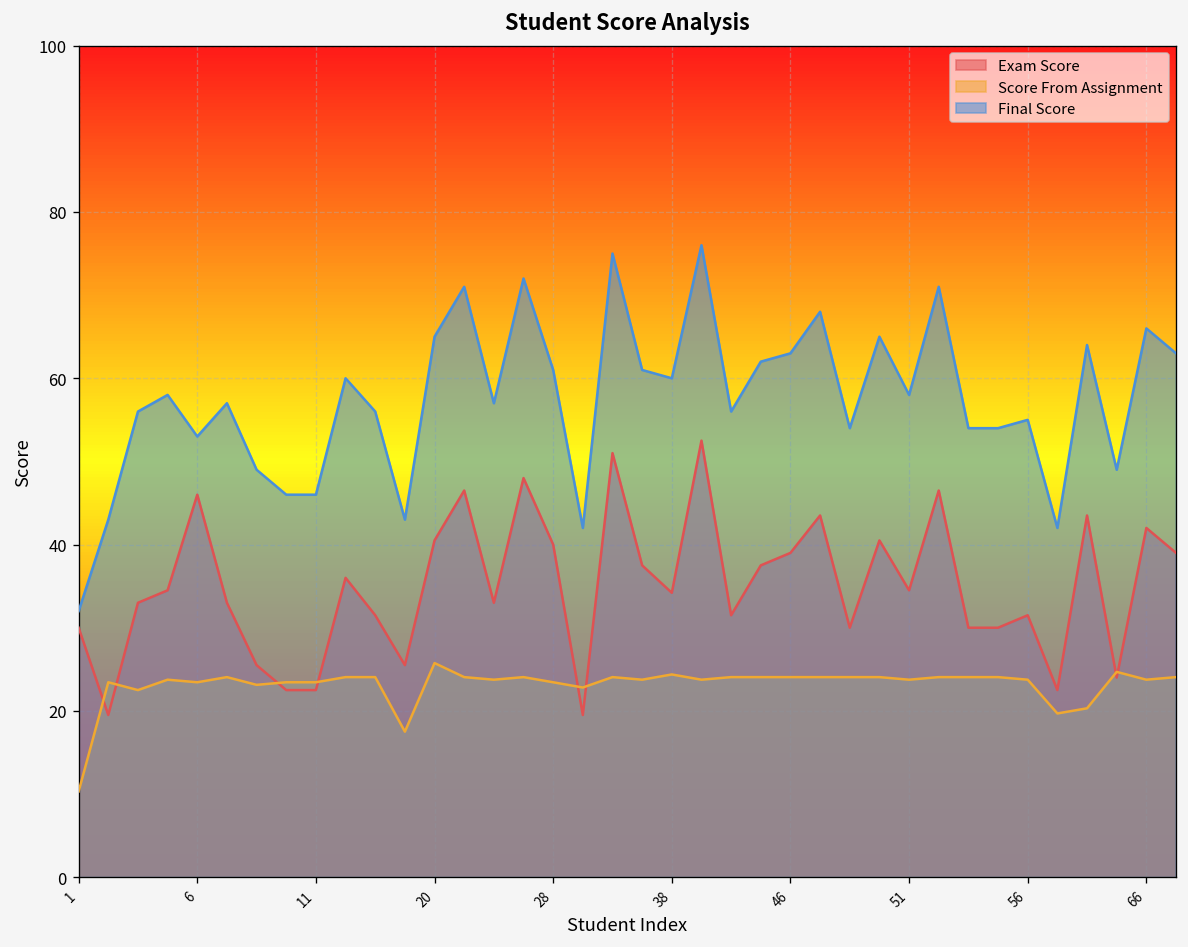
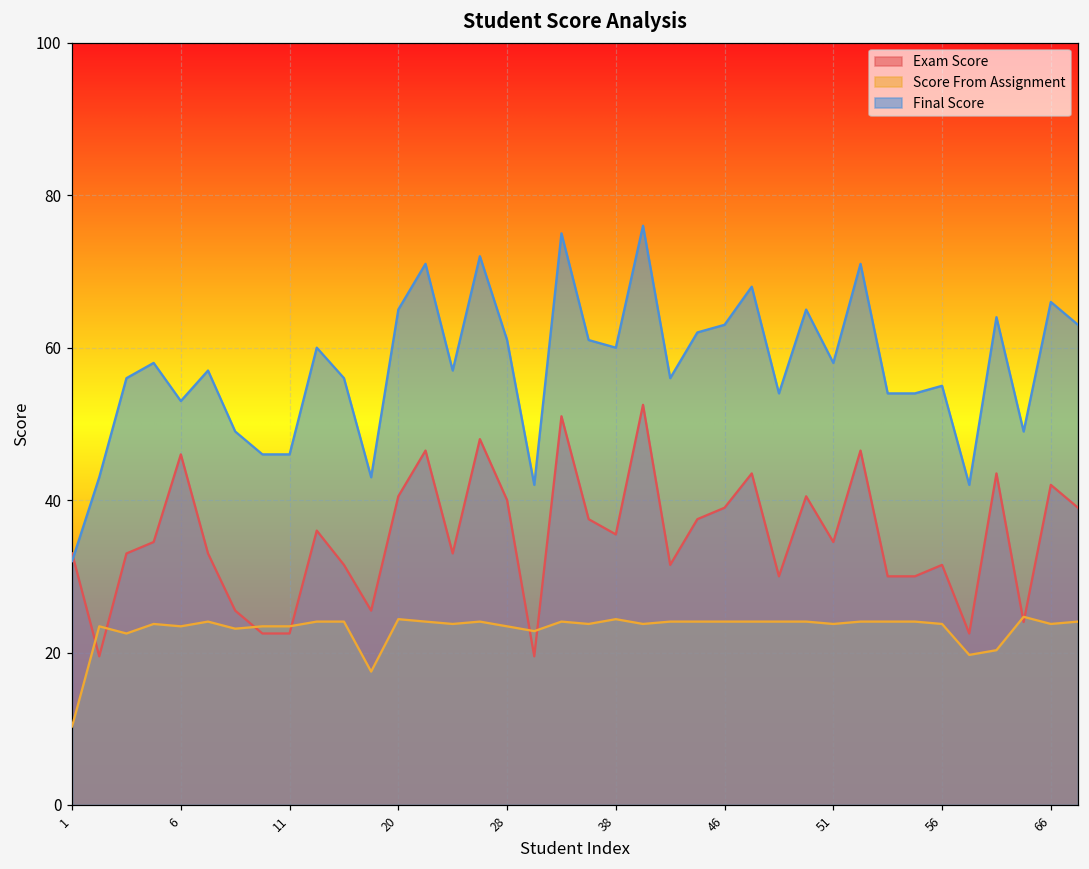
  {
    "Exam Score": {
-     "1": 30,
+     "1": 33,
      "6": 46,
      "11": 23,
      "20": 41,
      "28": 40,
-     "38": 34,
+     "38": 36,
      "46": 39,
      "51": 35,
      "56": 32,
      "66": 42
    },
    "Score From Assignment": {
      "1": 10,
      "6": 23,
      "11": 23,
-     "20": 26,
+     "20": 24,
      "28": 23,
      "38": 24,
      "46": 24,
      "51": 24,
      "56": 24,
      "66": 24
    },
    "Final Score": {
      "1": 32,
      "6": 53,
      "11": 46,
      "20": 65,
      "28": 61,
      "38": 60,
      "46": 63,
      "51": 58,
      "56": 55,
      "66": 66
    }
  }
